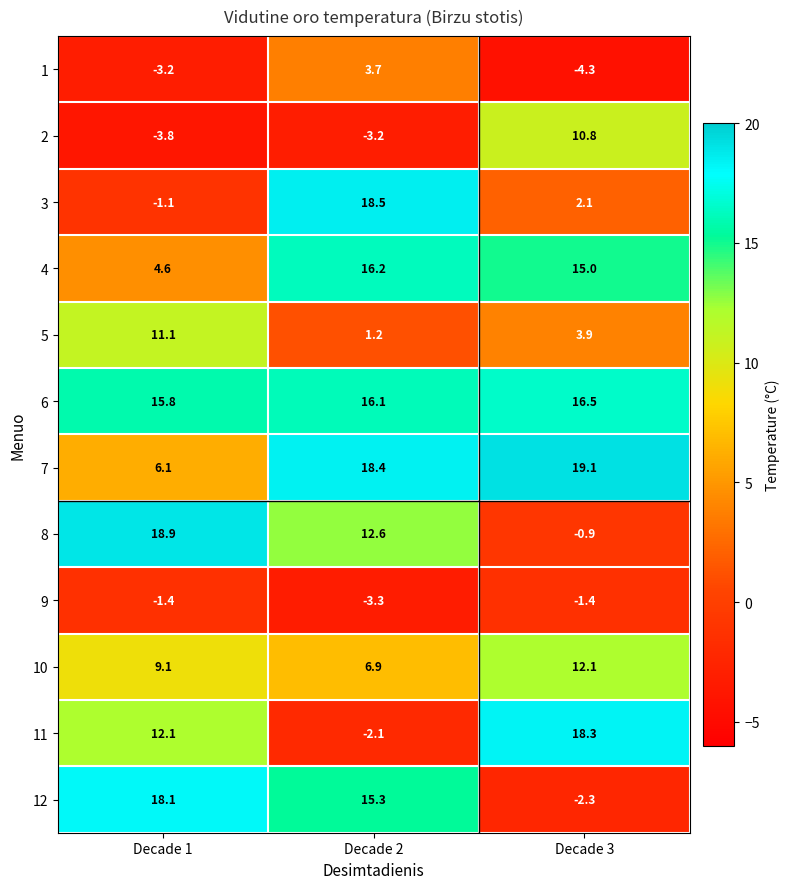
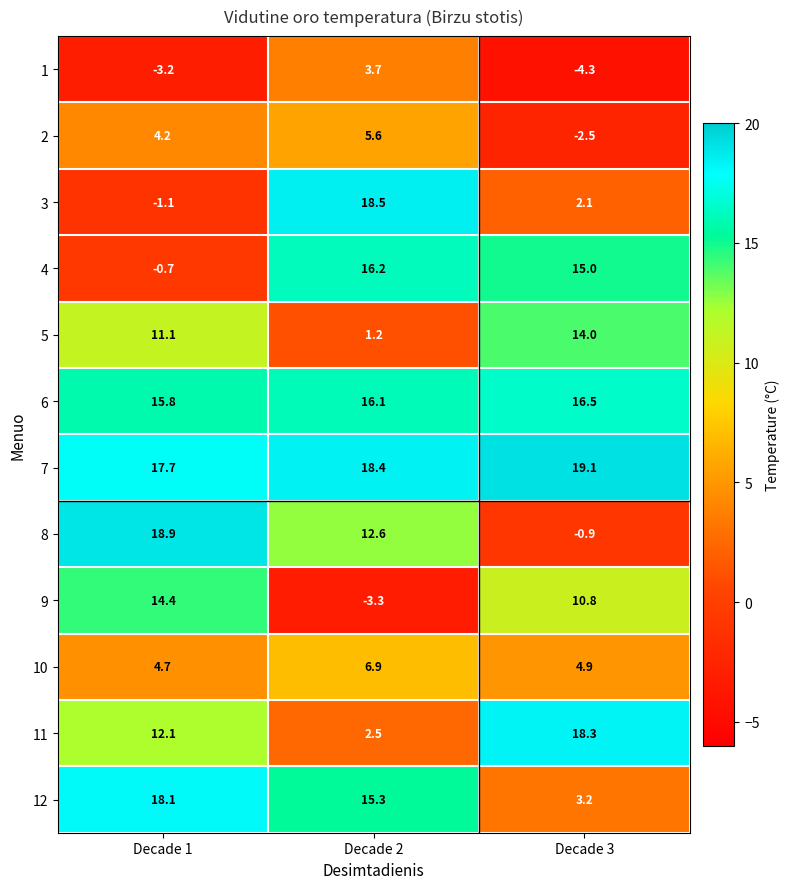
  {
    "1": {
      "Decade 1": -3.2,
      "Decade 2": 3.7,
      "Decade 3": -4.3
    },
    "2": {
-     "Decade 1": -3.8,
-     "Decade 2": -3.2,
-     "Decade 3": 10.8
+     "Decade 1": 4.2,
+     "Decade 2": 5.6,
+     "Decade 3": -2.5
    },
    "3": {
      "Decade 1": -1.1,
      "Decade 2": 18.5,
      "Decade 3": 2.1
    },
    "4": {
-     "Decade 1": 4.6,
+     "Decade 1": -0.7,
      "Decade 2": 16.2,
      "Decade 3": 15.0
    },
    "5": {
      "Decade 1": 11.1,
      "Decade 2": 1.2,
-     "Decade 3": 3.9
+     "Decade 3": 14.0
    },
    "6": {
      "Decade 1": 15.8,
      "Decade 2": 16.1,
      "Decade 3": 16.5
    },
    "7": {
-     "Decade 1": 6.1,
+     "Decade 1": 17.7,
      "Decade 2": 18.4,
      "Decade 3": 19.1
    },
    "8": {
      "Decade 1": 18.9,
      "Decade 2": 12.6,
      "Decade 3": -0.9
    },
    "9": {
-     "Decade 1": -1.4,
+     "Decade 1": 14.4,
      "Decade 2": -3.3,
-     "Decade 3": -1.4
+     "Decade 3": 10.8
    },
    "10": {
-     "Decade 1": 9.1,
+     "Decade 1": 4.7,
      "Decade 2": 6.9,
-     "Decade 3": 12.1
+     "Decade 3": 4.9
    },
    "11": {
      "Decade 1": 12.1,
-     "Decade 2": -2.1,
+     "Decade 2": 2.5,
      "Decade 3": 18.3
    },
    "12": {
      "Decade 1": 18.1,
      "Decade 2": 15.3,
-     "Decade 3": -2.3
+     "Decade 3": 3.2
    }
  }
